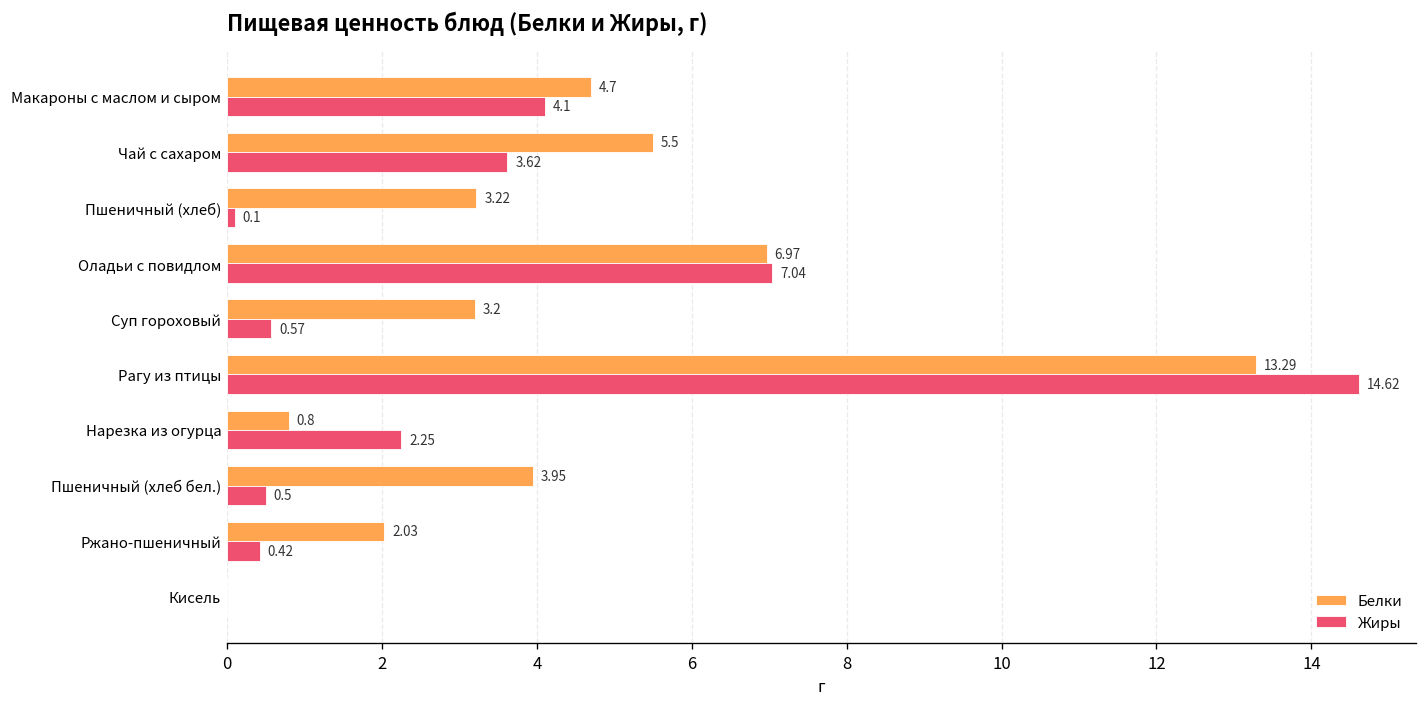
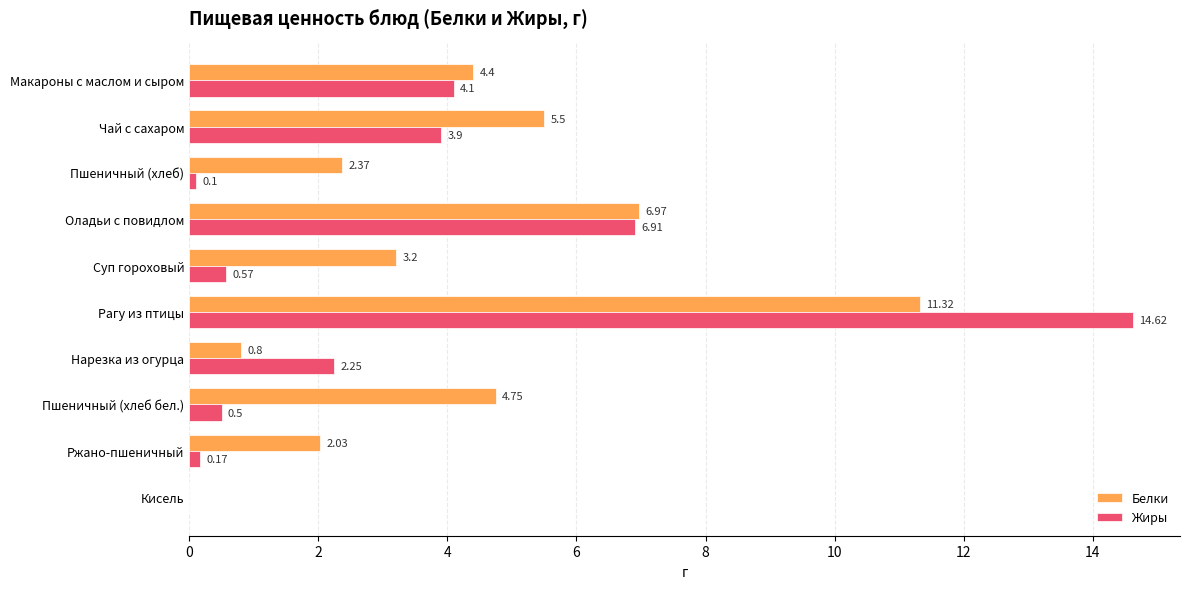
  {
    "Белки": {
-     "Макароны с маслом и сыром": 4.7,
+     "Макароны с маслом и сыром": 4.4,
      "Чай с сахаром": 5.5,
-     "Пшеничный (хлеб)": 3.22,
+     "Пшеничный (хлеб)": 2.37,
      "Оладьи с повидлом": 6.97,
      "Суп гороховый": 3.2,
-     "Рагу из птицы": 13.29,
+     "Рагу из птицы": 11.32,
      "Нарезка из огурца": 0.8,
-     "Пшеничный (хлеб бел.)": 3.95,
+     "Пшеничный (хлеб бел.)": 4.75,
      "Ржано-пшеничный": 2.03
    },
    "Жиры": {
      "Макароны с маслом и сыром": 4.1,
-     "Чай с сахаром": 3.62,
+     "Чай с сахаром": 3.9,
      "Пшеничный (хлеб)": 0.1,
-     "Оладьи с повидлом": 7.04,
+     "Оладьи с повидлом": 6.91,
      "Суп гороховый": 0.57,
      "Рагу из птицы": 14.62,
      "Нарезка из огурца": 2.25,
      "Пшеничный (хлеб бел.)": 0.5,
-     "Ржано-пшеничный": 0.42
+     "Ржано-пшеничный": 0.17
    }
  }
